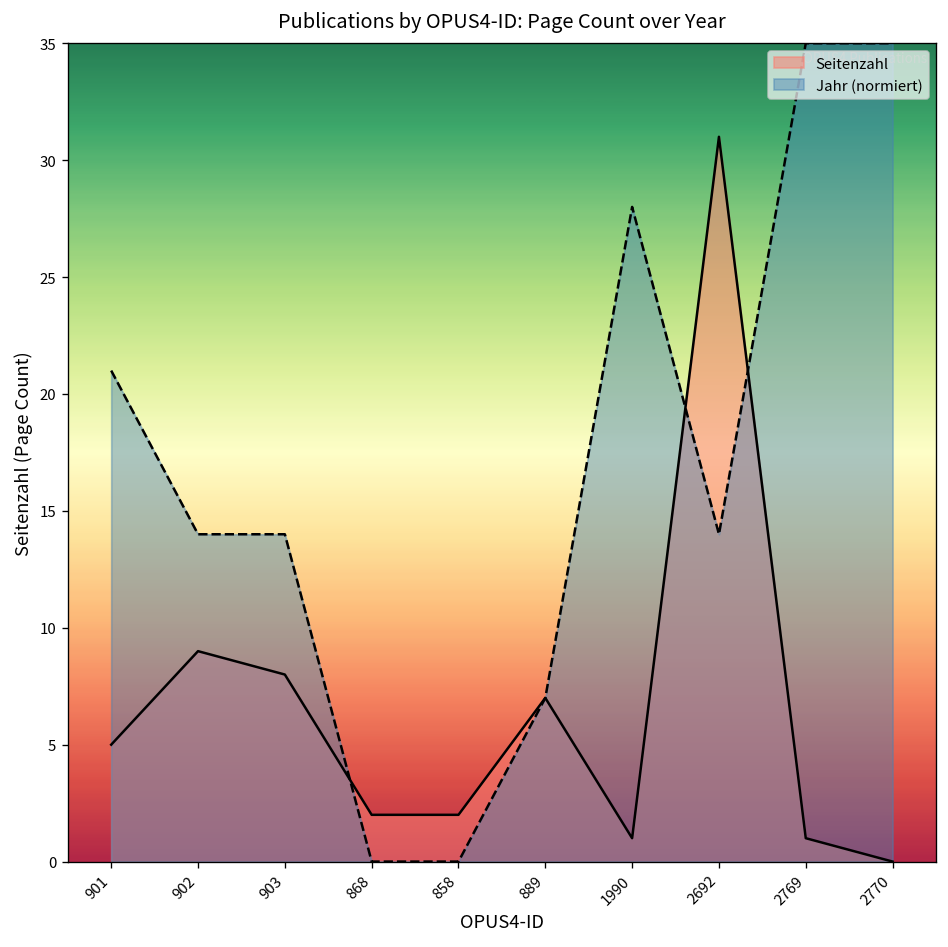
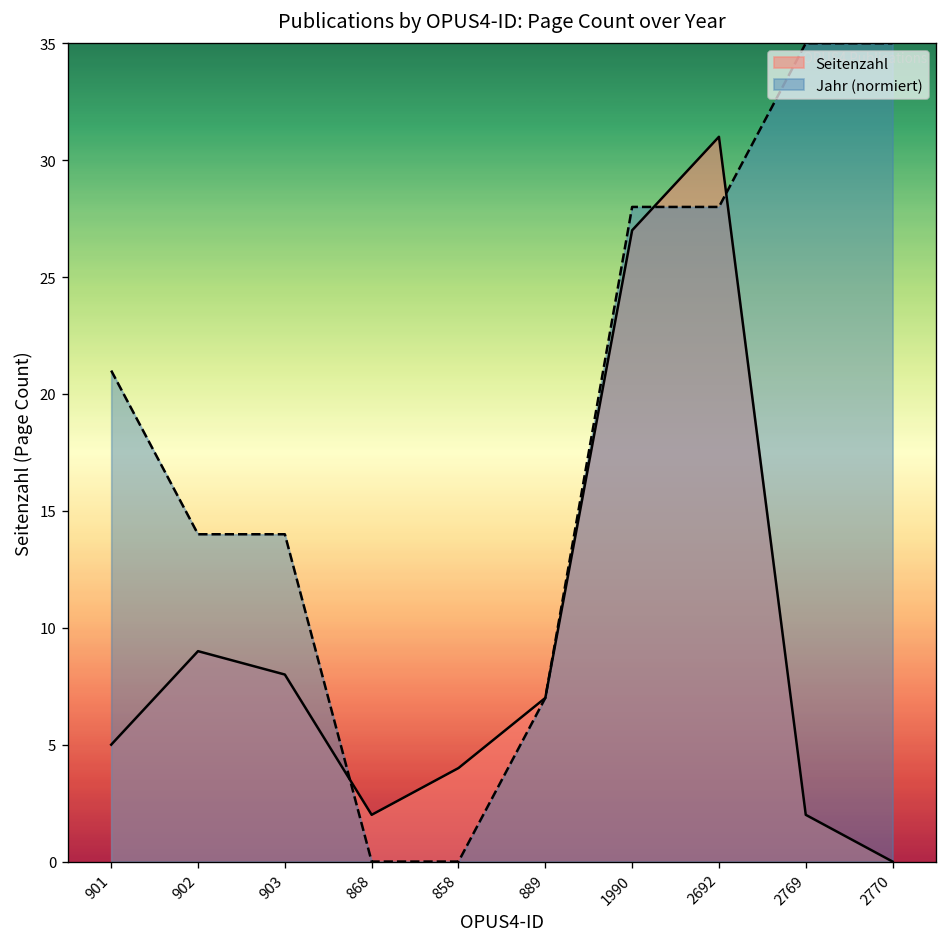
  {
    "Seitenzahl": {
      "901": 5,
      "902": 9,
      "903": 8,
      "868": 2,
-     "858": 2,
-     "1990": 1,
+     "858": 4,
+     "1990": 27,
      "2692": 31,
-     "2769": 1,
+     "2769": 2,
      "2770": 0
    },
    "Jahr (normiert)": {
      "901": 21.0,
      "902": 14.0,
      "903": 14.0,
      "868": 0.0,
      "858": 0.0,
      "1990": 28.0,
-     "2692": 14.0,
+     "2692": 28.0,
      "2769": 35.0,
      "2770": 35.0
    }
  }
